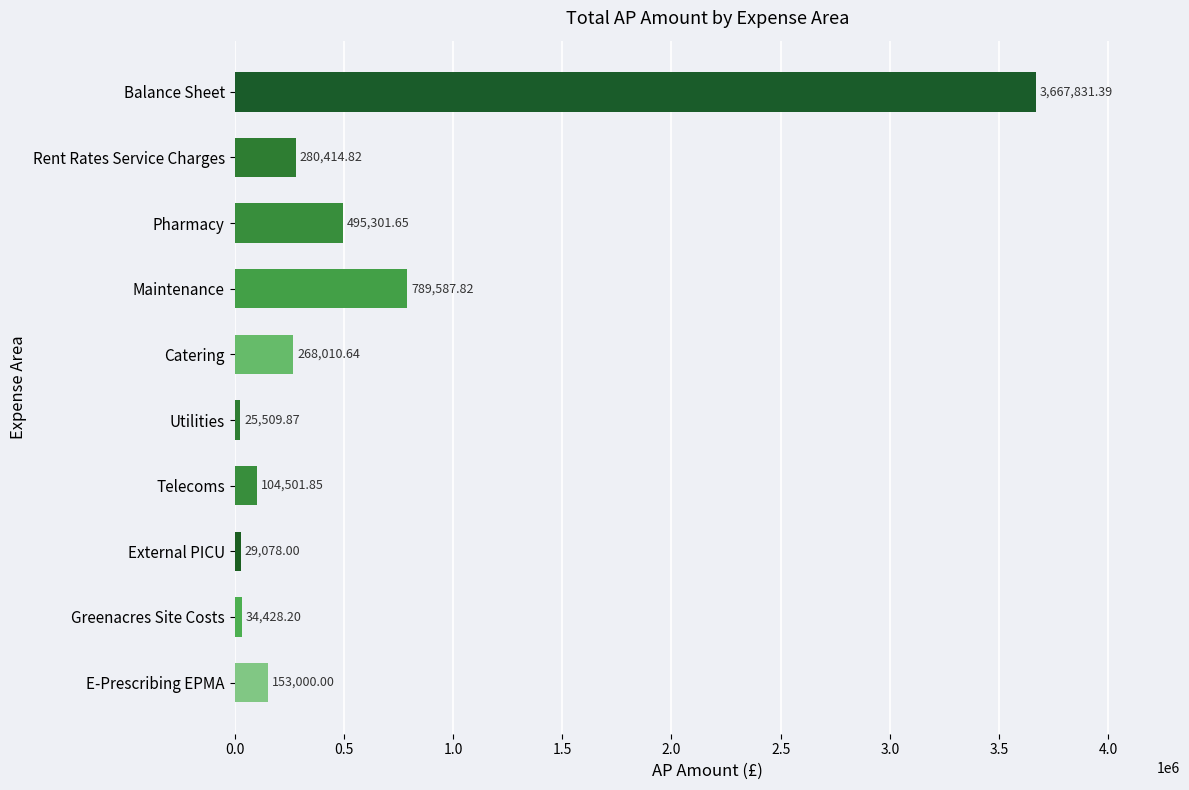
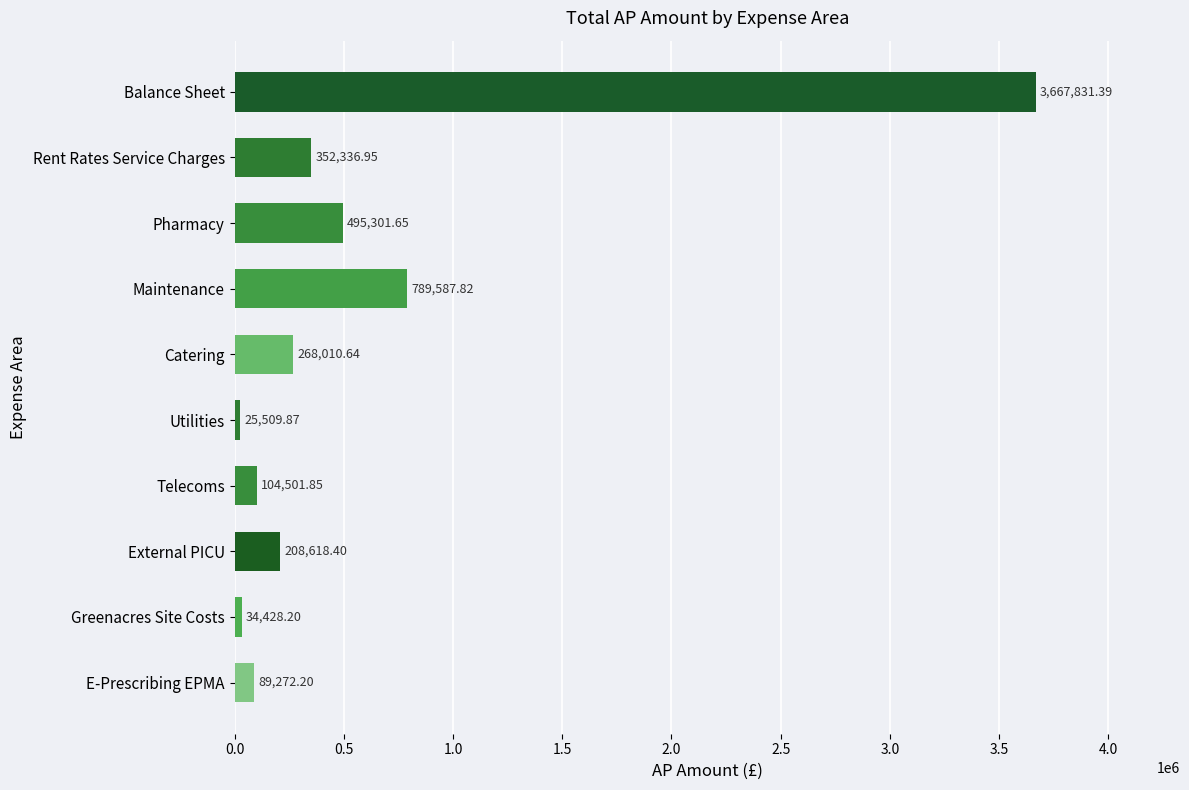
  {
    "Balance Sheet": "3,667,831.39",
-   "Rent Rates Service Charges": "280,414.82",
+   "Rent Rates Service Charges": "352,336.95",
    "Pharmacy": "495,301.65",
    "Maintenance": "789,587.82",
    "Catering": "268,010.64",
    "Utilities": "25,509.87",
    "Telecoms": "104,501.85",
-   "External PICU": "29,078.00",
+   "External PICU": "208,618.40",
    "Greenacres Site Costs": "34,428.20",
-   "E-Prescribing EPMA": "153,000.00"
+   "E-Prescribing EPMA": "89,272.20"
  }
